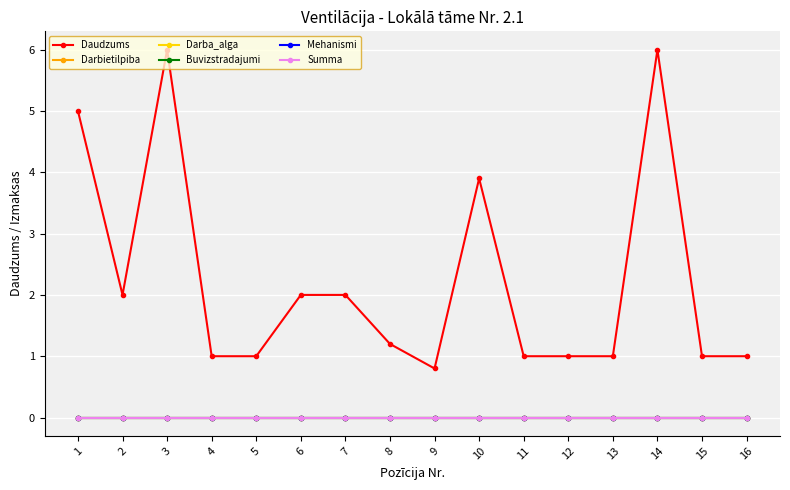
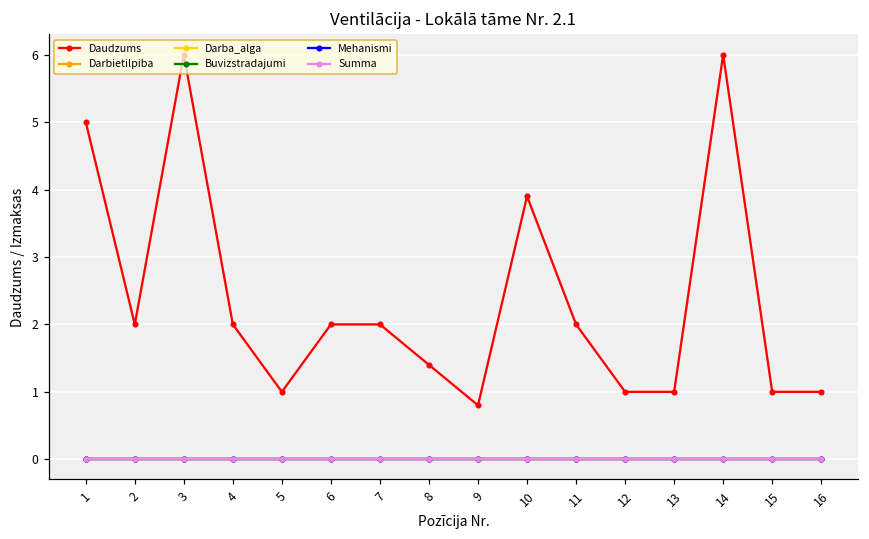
  {
    "Daudzums": {
      "1": 5.0,
      "2": 2.0,
-     "4": 1,
+     "4": 2,
      "5": 1.0,
      "6": 2.0,
      "7": 2.0,
-     "8": 1.2,
+     "8": 1.4,
      "9": 0.8,
      "10": 3.9,
-     "11": 1,
+     "11": 2,
      "12": 1.0,
      "13": 1.0,
      "14": 6.0,
      "15": 1.0,
      "16": 1.0
    },
    "Summa": {
      "1": 0.0,
      "2": 0.0,
      "3": 0.0,
      "4": 0.0,
      "5": 0.0,
      "6": 0.0,
      "7": 0.0,
      "8": 0.0,
      "9": 0.0,
      "10": 0.0,
      "11": 0.0,
      "12": 0.0,
      "13": 0.0,
      "14": 0.0,
      "15": 0.0,
      "16": 0.0
    }
  }
